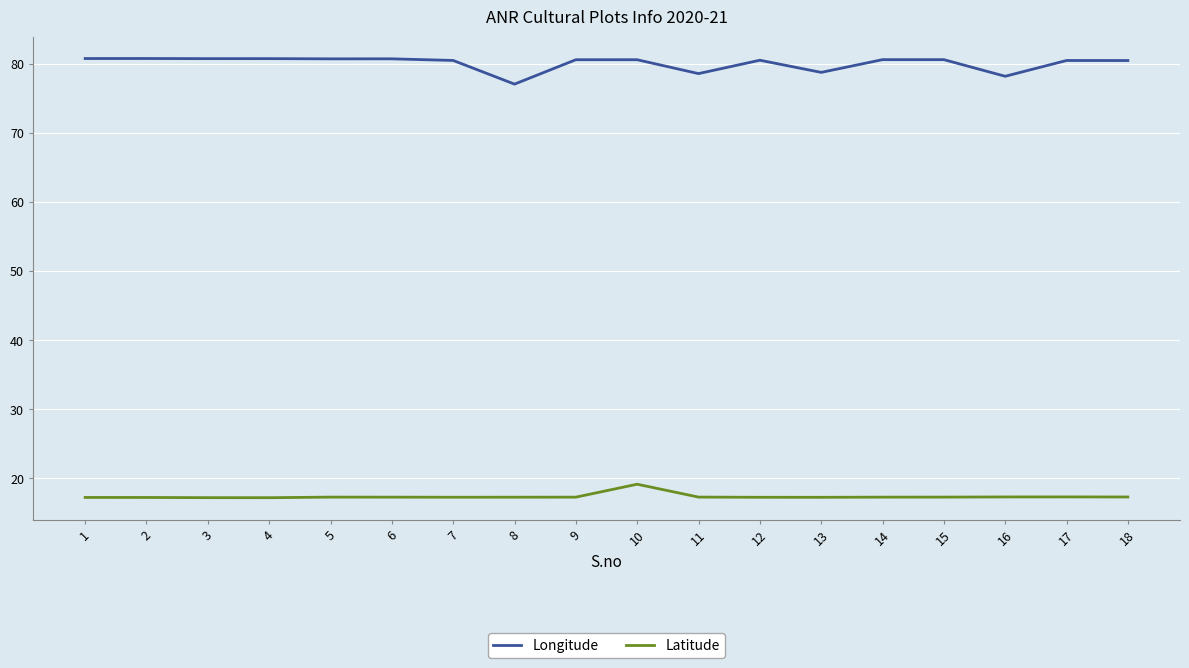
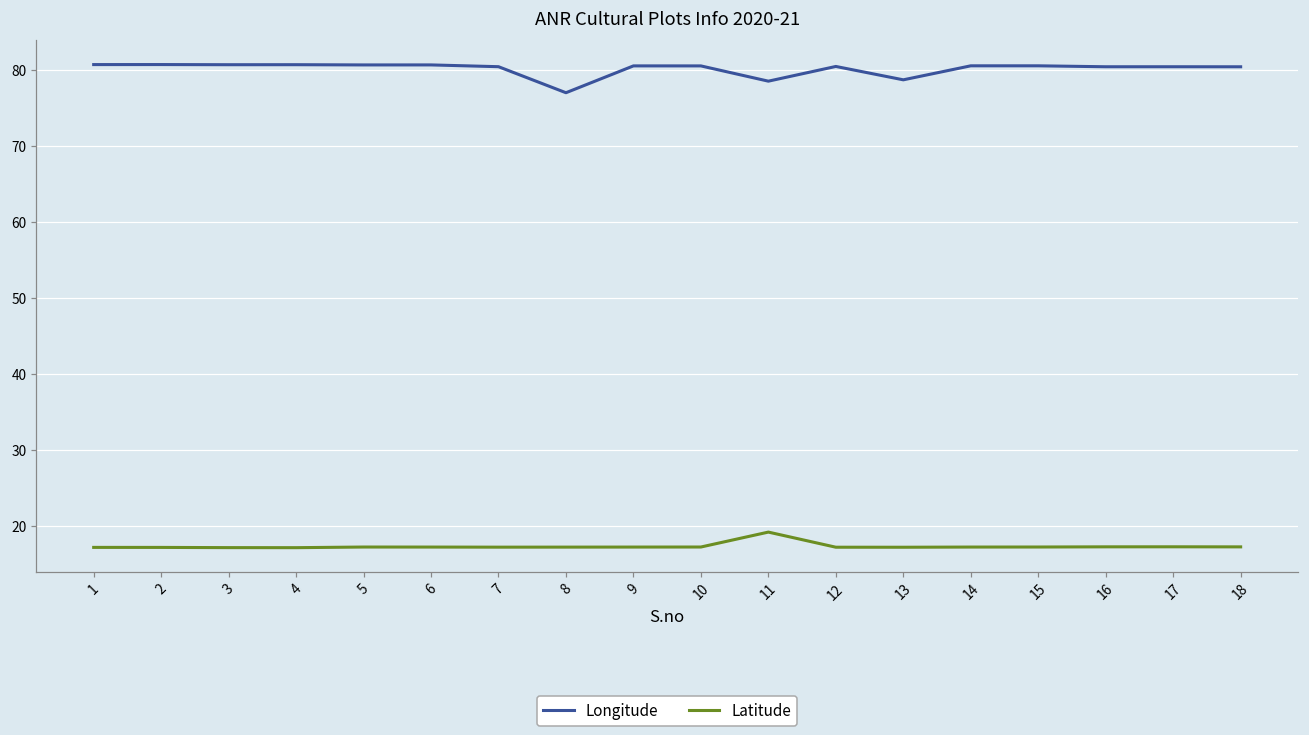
  {
    "Longitude": {
      "1": 81,
      "2": 81,
      "3": 81,
      "4": 81,
      "5": 81,
      "6": 81,
      "7": 80,
      "8": 77,
      "9": 81,
      "10": 81,
      "11": 79,
      "12": 81,
      "13": 79,
      "14": 81,
      "15": 81,
-     "16": 78,
+     "16": 80,
      "17": 80,
      "18": 80
    },
    "Latitude": {
      "1": 17,
      "2": 17,
      "3": 17,
      "4": 17,
      "5": 17,
      "6": 17,
      "7": 17,
      "8": 17,
      "9": 17,
-     "10": 19,
-     "11": 17,
+     "10": 17,
+     "11": 19,
      "12": 17,
      "13": 17,
      "14": 17,
      "15": 17,
      "16": 17,
      "17": 17,
      "18": 17
    }
  }
